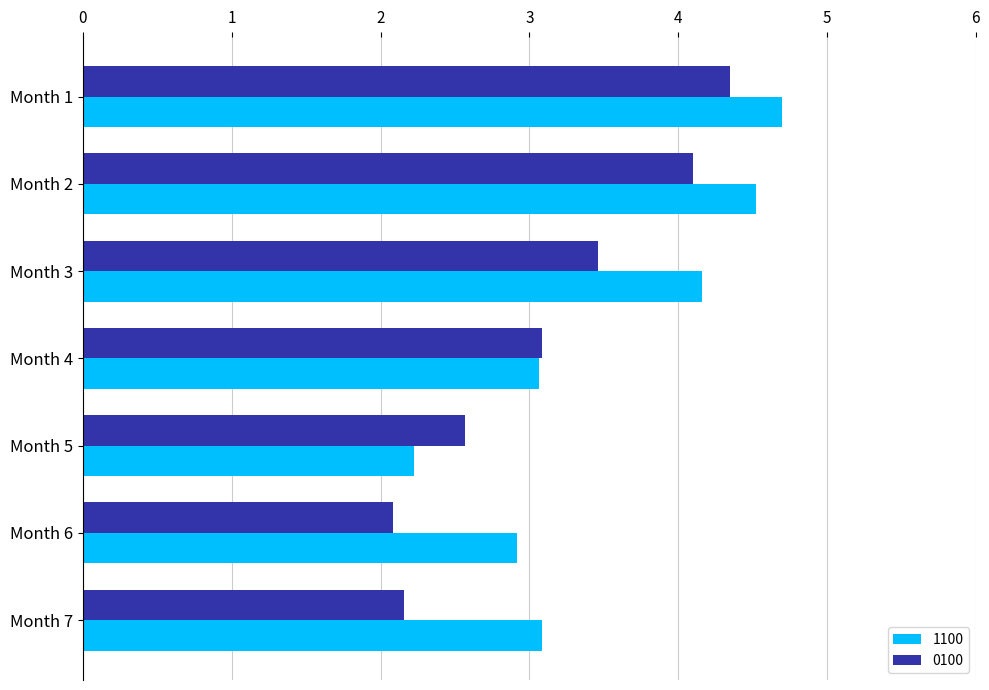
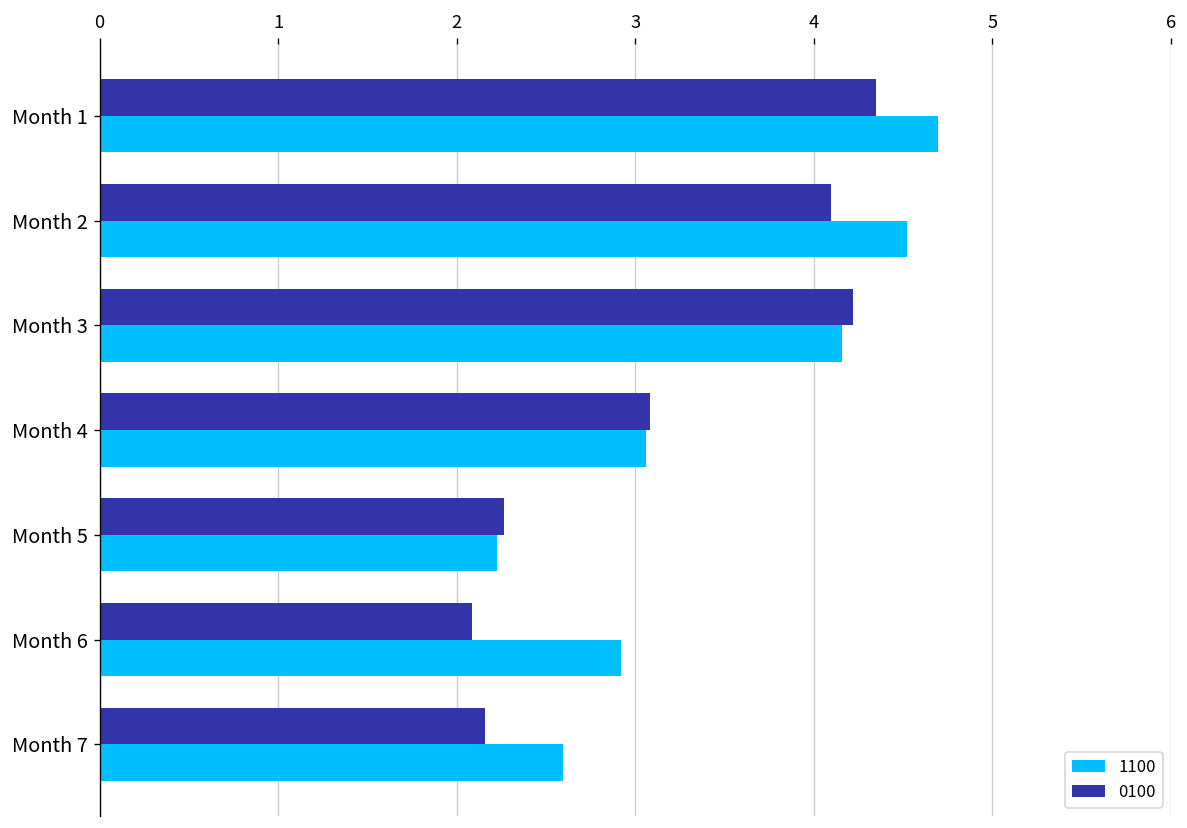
  {
    "1100": {
      "Month 1": 4.70,
      "Month 2": 4.52,
      "Month 3": 4.16,
      "Month 4": 3.06,
      "Month 5": 2.23,
      "Month 6": 2.92,
-     "Month 7": 3.09
+     "Month 7": 2.60
    },
    "0100": {
      "Month 1": 4.35,
      "Month 2": 4.10,
-     "Month 3": 3.46,
+     "Month 3": 4.22,
      "Month 4": 3.08,
-     "Month 5": 2.57,
+     "Month 5": 2.26,
      "Month 6": 2.09,
      "Month 7": 2.16
    }
  }
